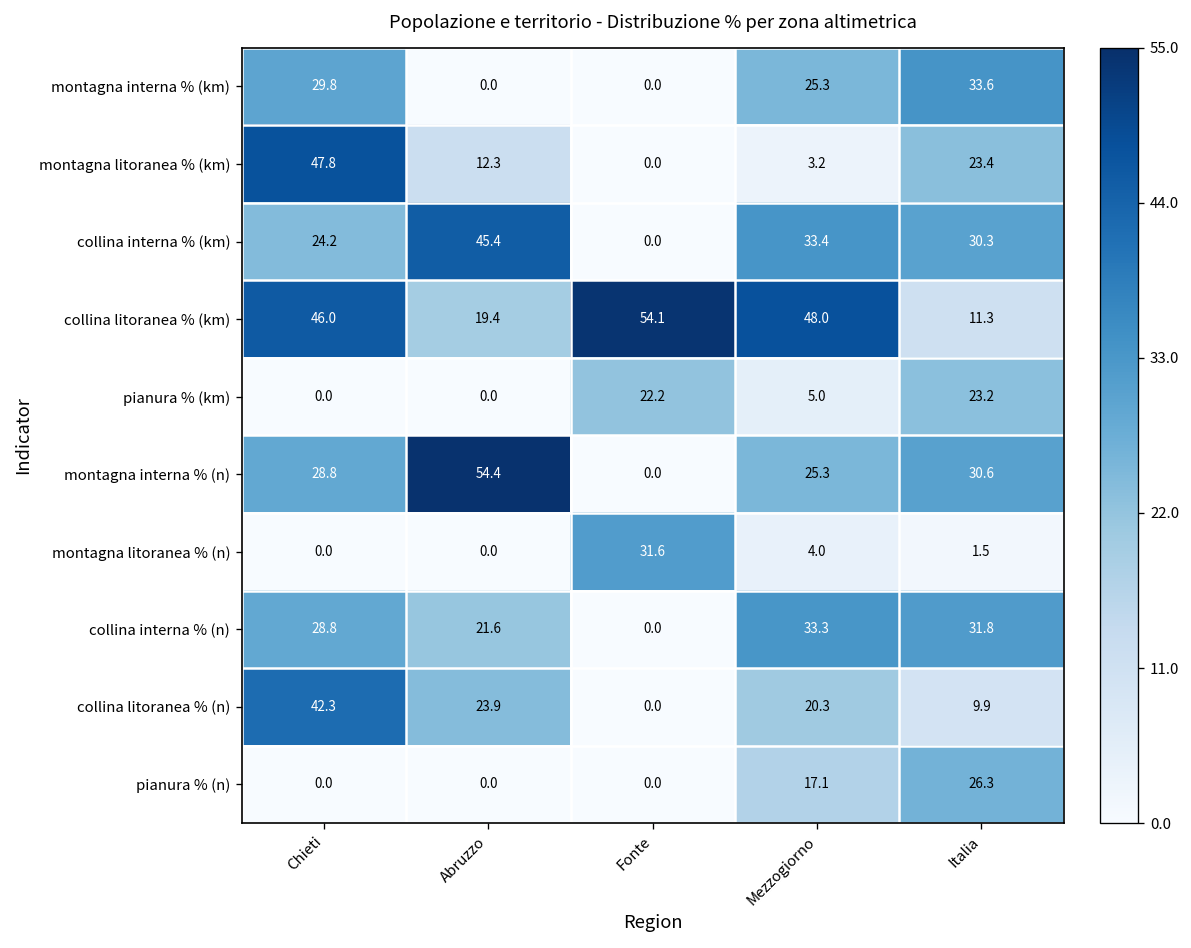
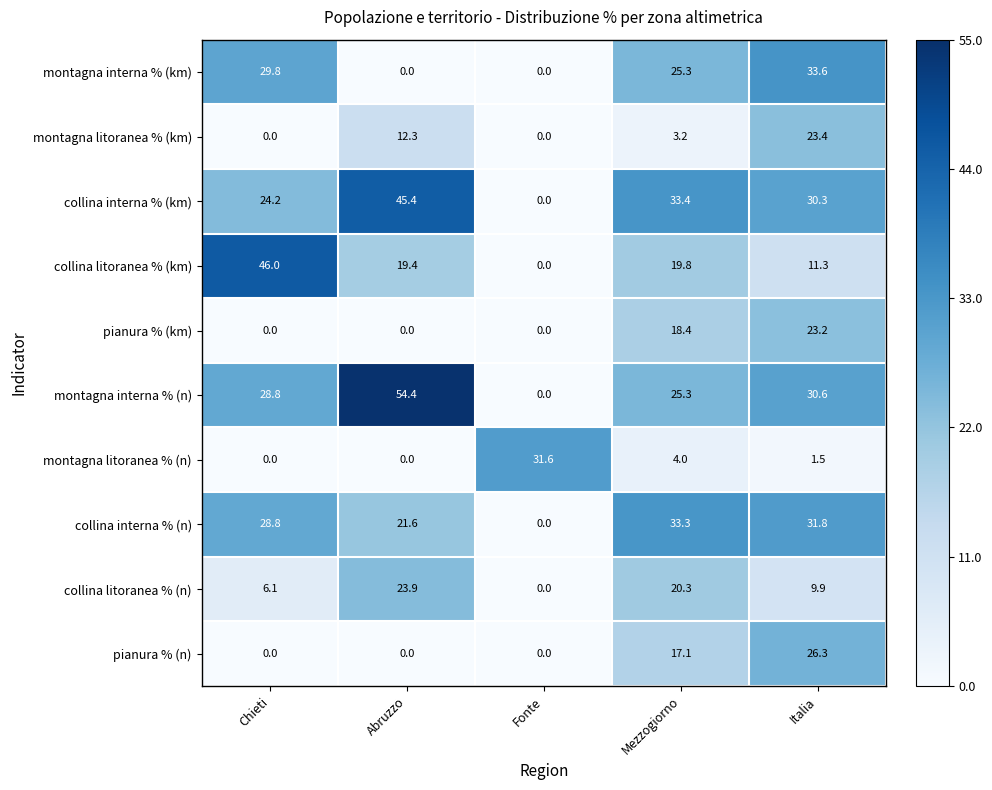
  {
    "montagna interna % (km)": {
      "Chieti": 29.8,
      "Abruzzo": 0.0,
      "Fonte": 0.0,
      "Mezzogiorno": 25.3,
      "Italia": 33.6
    },
    "montagna litoranea % (km)": {
-     "Chieti": 47.8,
+     "Chieti": 0.0,
      "Abruzzo": 12.3,
      "Fonte": 0.0,
      "Mezzogiorno": 3.2,
      "Italia": 23.4
    },
    "collina interna % (km)": {
      "Chieti": 24.2,
      "Abruzzo": 45.4,
      "Fonte": 0.0,
      "Mezzogiorno": 33.4,
      "Italia": 30.3
    },
    "collina litoranea % (km)": {
      "Chieti": 46.0,
      "Abruzzo": 19.4,
-     "Fonte": 54.1,
-     "Mezzogiorno": 48.0,
+     "Fonte": 0.0,
+     "Mezzogiorno": 19.8,
      "Italia": 11.3
    },
    "pianura % (km)": {
      "Chieti": 0.0,
      "Abruzzo": 0.0,
-     "Fonte": 22.2,
-     "Mezzogiorno": 5.0,
+     "Fonte": 0.0,
+     "Mezzogiorno": 18.4,
      "Italia": 23.2
    },
    "montagna interna % (n)": {
      "Chieti": 28.8,
      "Abruzzo": 54.4,
      "Fonte": 0.0,
      "Mezzogiorno": 25.3,
      "Italia": 30.6
    },
    "montagna litoranea % (n)": {
      "Chieti": 0.0,
      "Abruzzo": 0.0,
      "Fonte": 31.6,
      "Mezzogiorno": 4.0,
      "Italia": 1.5
    },
    "collina interna % (n)": {
      "Chieti": 28.8,
      "Abruzzo": 21.6,
      "Fonte": 0.0,
      "Mezzogiorno": 33.3,
      "Italia": 31.8
    },
    "collina litoranea % (n)": {
-     "Chieti": 42.3,
+     "Chieti": 6.1,
      "Abruzzo": 23.9,
      "Fonte": 0.0,
      "Mezzogiorno": 20.3,
      "Italia": 9.9
    },
    "pianura % (n)": {
      "Chieti": 0.0,
      "Abruzzo": 0.0,
      "Fonte": 0.0,
      "Mezzogiorno": 17.1,
      "Italia": 26.3
    }
  }
